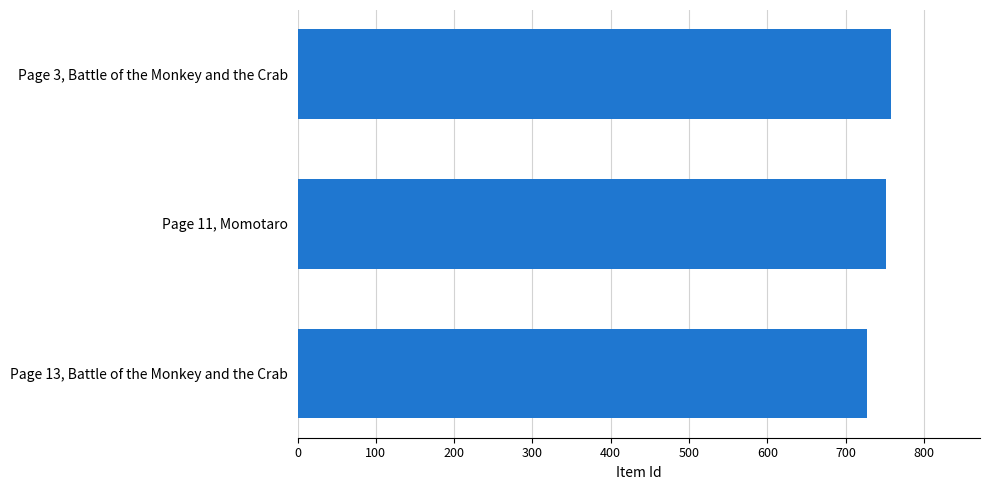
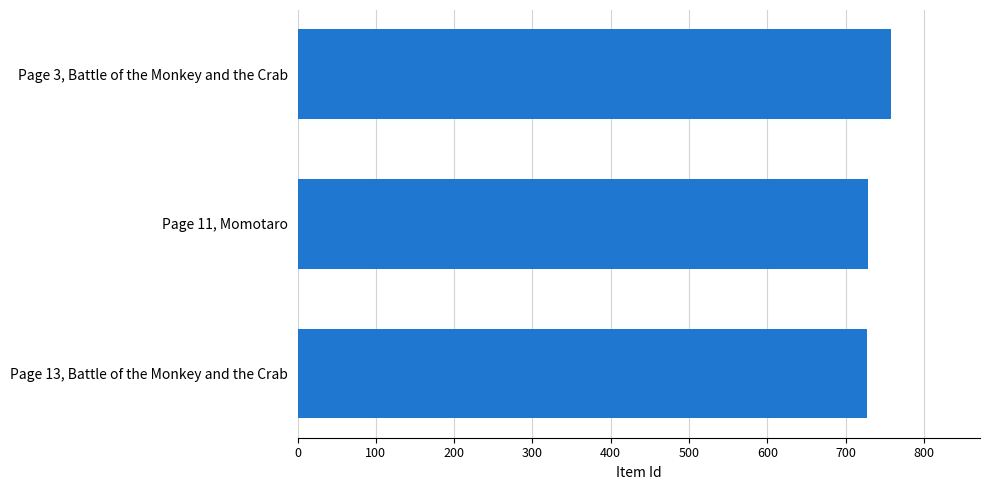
  {
    "Page 3, Battle of the Monkey and the Crab": 760,
-   "Page 11, Momotaro": 750,
+   "Page 11, Momotaro": 730,
    "Page 13, Battle of the Monkey and the Crab": 730
  }
